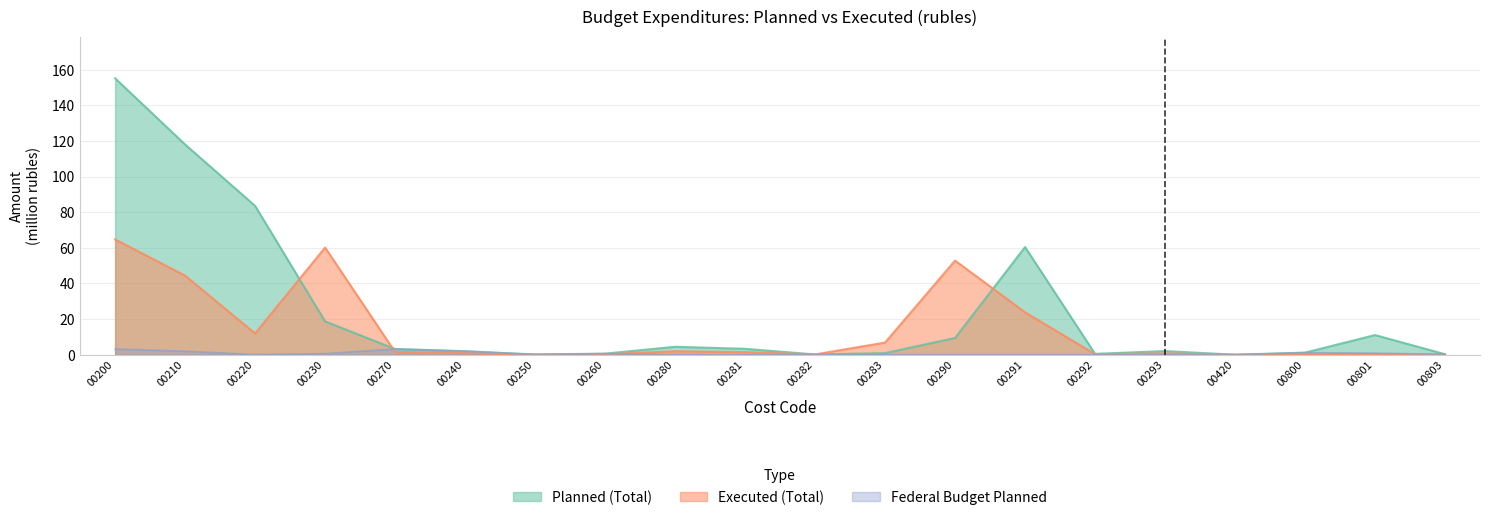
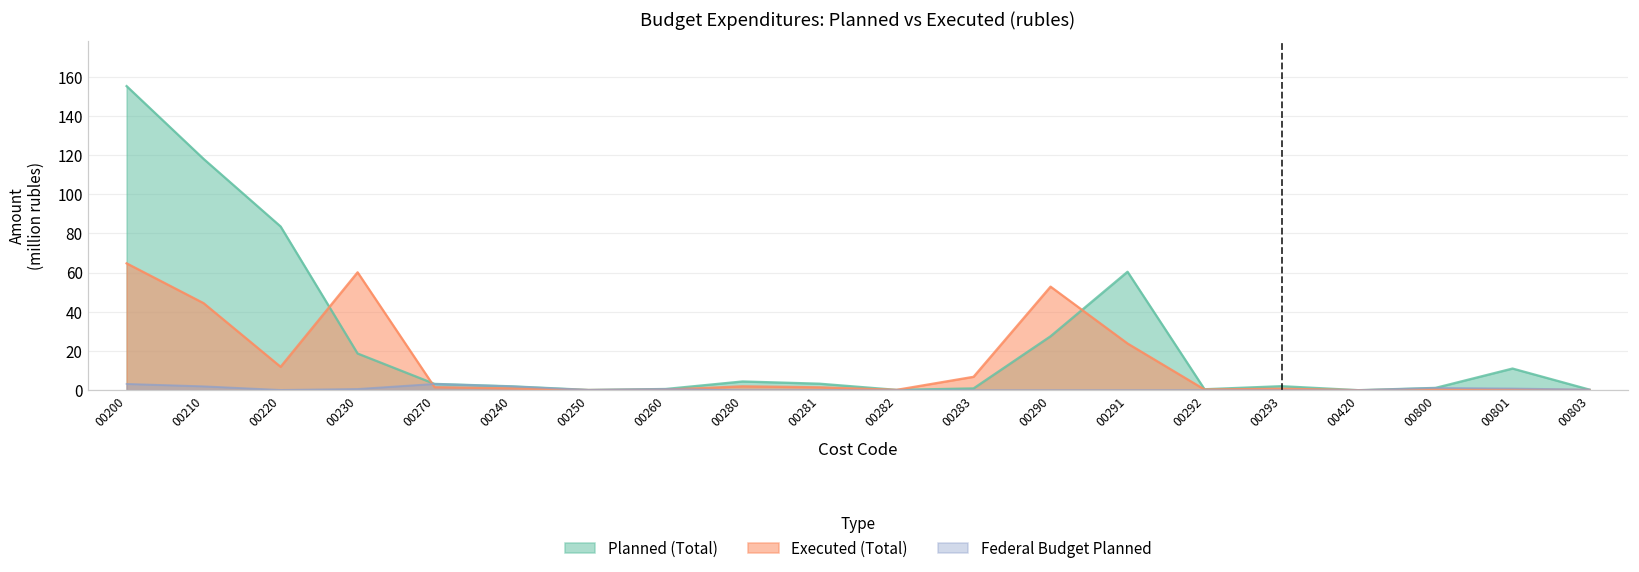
  {
    "Planned (Total)": {
      "00200": 155,
      "00210": 118,
      "00220": 84,
      "00230": 19,
      "00280": 4,
      "00281": 3,
-     "00290": 9,
+     "00290": 28,
      "00291": 60,
      "00801": 11
    },
    "Executed (Total)": {
      "00200": 65,
      "00210": 44,
      "00220": 12,
      "00230": 60,
      "00270": 2,
      "00280": 2,
      "00281": 1,
      "00283": 7,
      "00290": 53,
      "00291": 24
    },
    "Federal Budget Planned": {
      "00200": 3,
      "00210": 2,
      "00220": 0,
      "00230": 1,
      "00280": 0,
      "00281": 0,
      "00290": 0,
      "00291": 0
    }
  }
